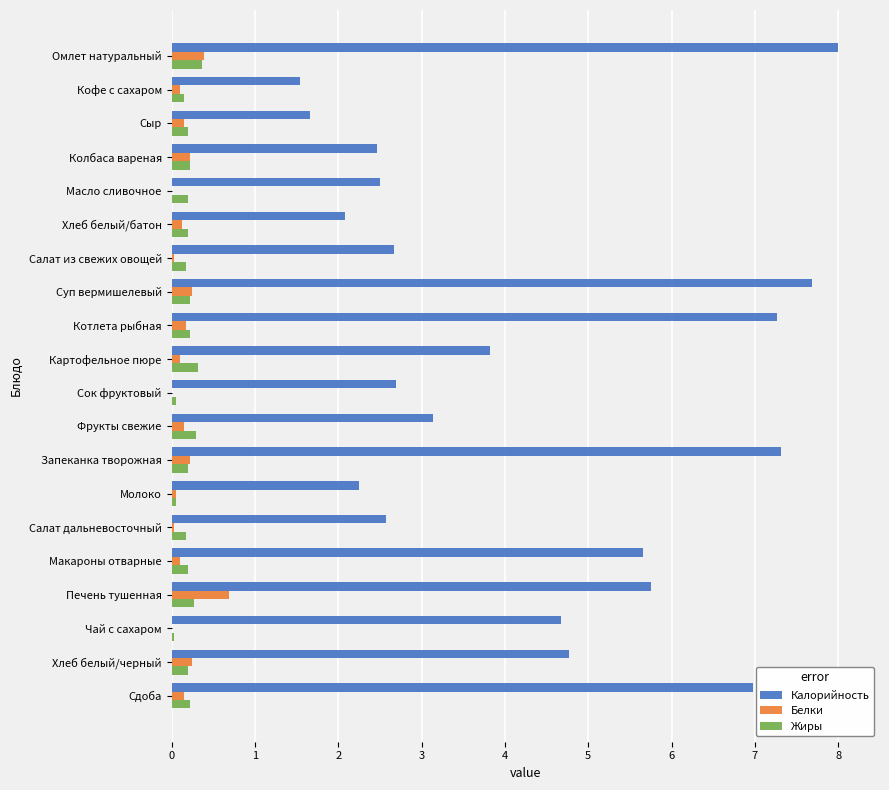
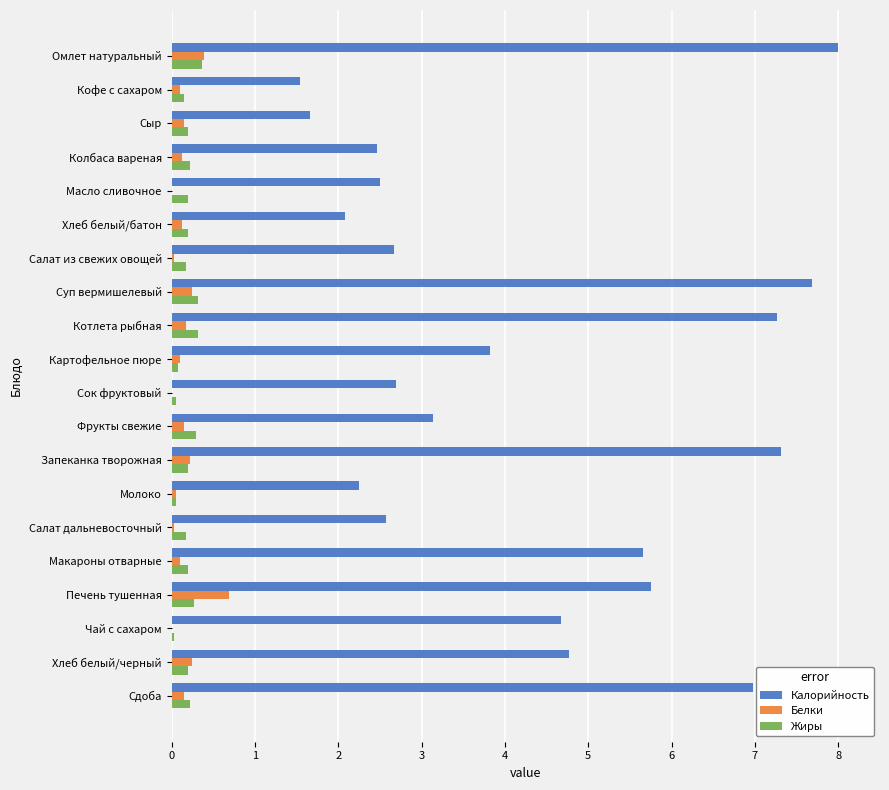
  {
    "Калорийность": {
      "Омлет натуральный": 8.0,
      "Кофе с сахаром": 1.5,
      "Сыр": 1.7,
      "Колбаса вареная": 2.5,
      "Масло сливочное": 2.5,
      "Хлеб белый/батон": 2.1,
      "Салат из свежих овощей": 2.7,
      "Суп вермишелевый": 7.7,
      "Котлета рыбная": 7.3,
      "Картофельное пюре": 3.8,
      "Сок фруктовый": 2.7,
      "Фрукты свежие": 3.1,
      "Запеканка творожная": 7.3,
      "Молоко": 2.3,
      "Салат дальневосточный": 2.6,
      "Макароны отварные": 5.7,
      "Печень тушенная": 5.7,
      "Чай с сахаром": 4.7,
      "Хлеб белый/черный": 4.8,
      "Сдоба": 7.0
    },
    "Белки": {
      "Омлет натуральный": 0.4,
      "Кофе с сахаром": 0.1,
      "Сыр": 0.1,
-     "Колбаса вареная": 0.2,
+     "Колбаса вареная": 0.1,
      "Масло сливочное": 0.0,
      "Хлеб белый/батон": 0.1,
      "Суп вермишелевый": 0.2,
      "Котлета рыбная": 0.2,
      "Картофельное пюре": 0.1,
      "Сок фруктовый": 0.0,
      "Фрукты свежие": 0.1,
      "Запеканка творожная": 0.2,
      "Молоко": 0.0,
      "Макароны отварные": 0.1,
      "Печень тушенная": 0.7,
      "Чай с сахаром": 0.0,
      "Хлеб белый/черный": 0.2,
      "Сдоба": 0.1
    },
    "Жиры": {
      "Омлет натуральный": 0.4,
      "Кофе с сахаром": 0.1,
      "Сыр": 0.2,
      "Колбаса вареная": 0.2,
      "Масло сливочное": 0.2,
      "Хлеб белый/батон": 0.2,
      "Салат из свежих овощей": 0.2,
-     "Суп вермишелевый": 0.2,
-     "Котлета рыбная": 0.2,
-     "Картофельное пюре": 0.3,
+     "Суп вермишелевый": 0.3,
+     "Котлета рыбная": 0.3,
+     "Картофельное пюре": 0.1,
      "Сок фруктовый": 0.0,
      "Фрукты свежие": 0.3,
      "Запеканка творожная": 0.2,
      "Молоко": 0.0,
      "Салат дальневосточный": 0.2,
      "Макароны отварные": 0.2,
      "Печень тушенная": 0.3,
      "Хлеб белый/черный": 0.2,
      "Сдоба": 0.2
    }
  }
